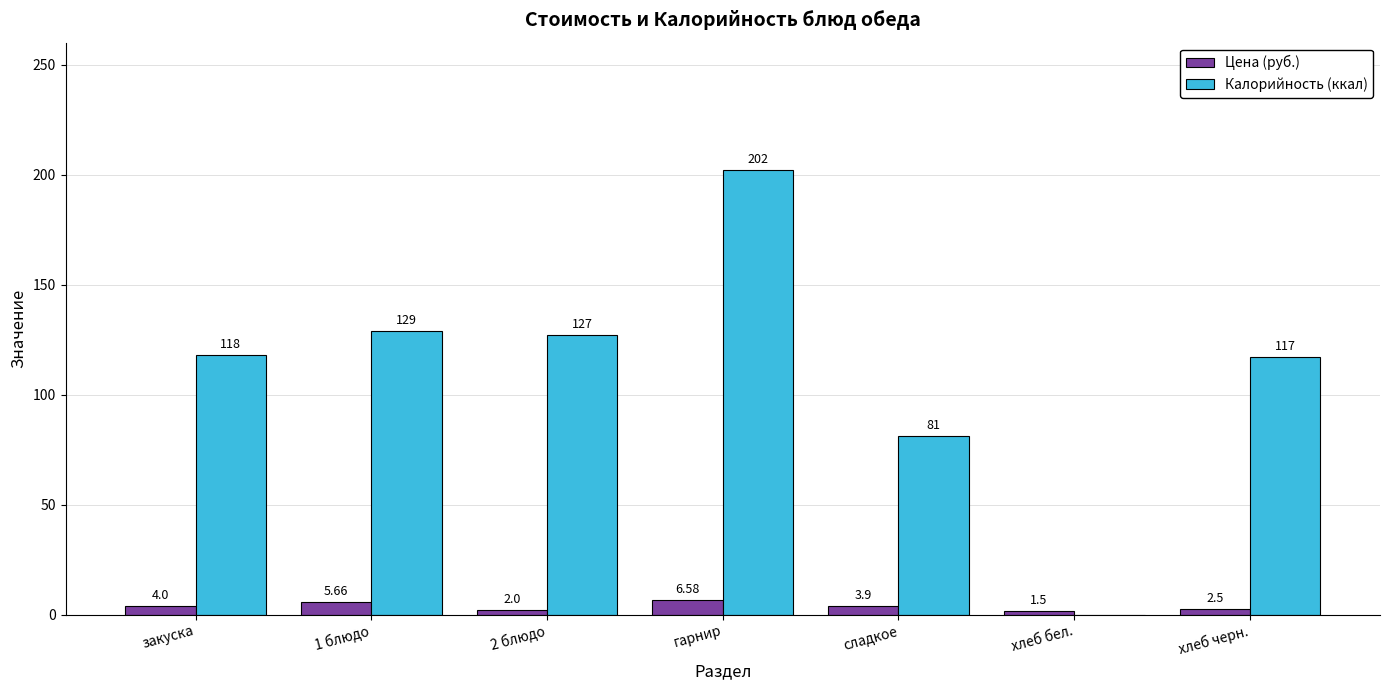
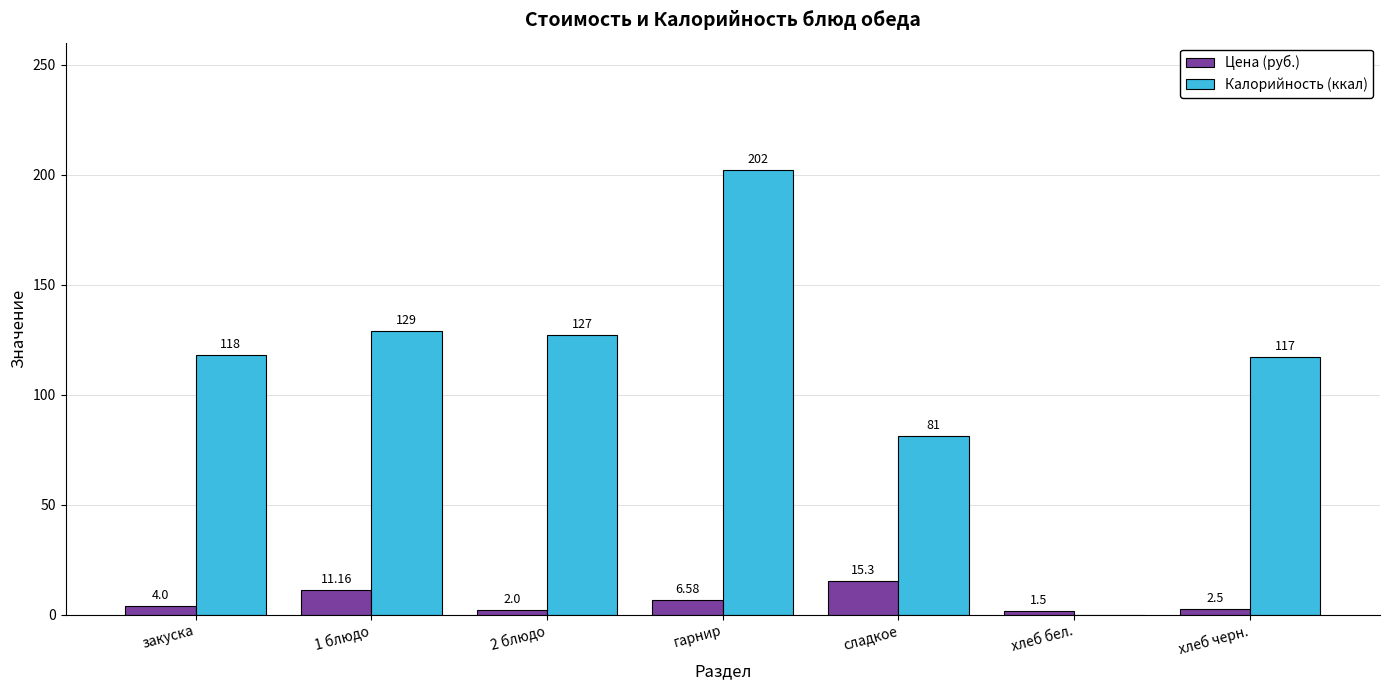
  {
    "Цена (руб.)": {
      "закуска": 4.0,
-     "1 блюдо": 5.66,
+     "1 блюдо": 11.16,
      "2 блюдо": 2.0,
      "гарнир": 6.58,
-     "сладкое": 3.9,
+     "сладкое": 15.3,
      "хлеб бел.": 1.5,
      "хлеб черн.": 2.5
    },
    "Калорийность (ккал)": {
      "закуска": 118,
      "1 блюдо": 129,
      "2 блюдо": 127,
      "гарнир": 202,
      "сладкое": 81,
      "хлеб черн.": 117
    }
  }
